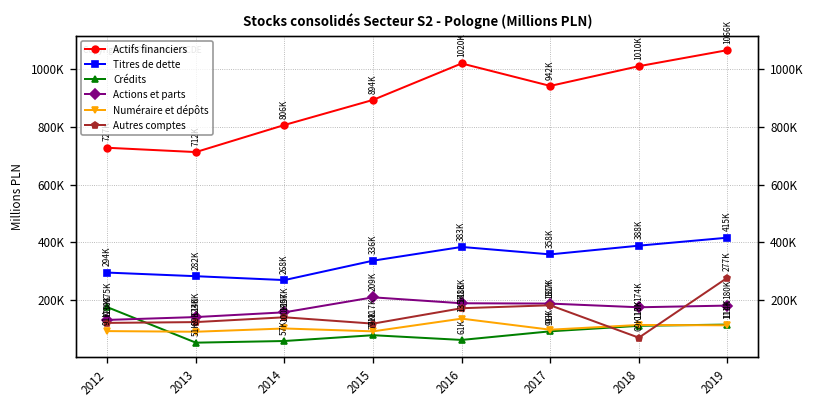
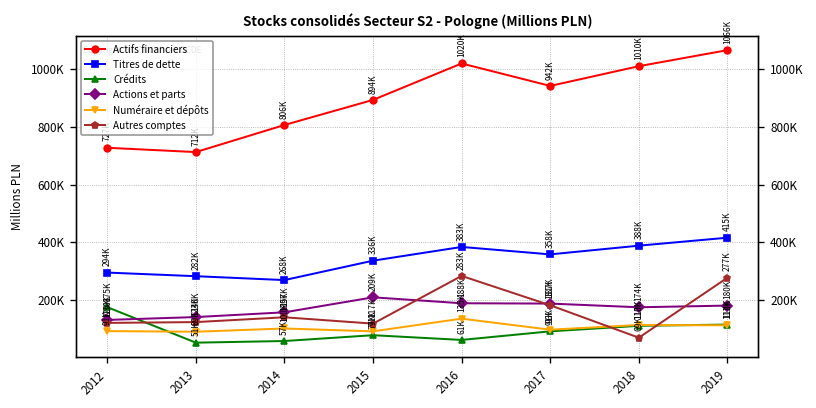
  {
    "Actifs financiers": {
      "2014": "806K",
      "2015": "894K",
      "2016": "1020K",
      "2017": "942K",
      "2018": "1010K",
      "2019": "1066K"
    },
    "Titres de dette": {
      "2012": "294K",
      "2013": "282K",
      "2014": "268K",
      "2015": "336K",
      "2016": "383K",
      "2017": "358K",
      "2018": "388K",
      "2019": "415K"
    },
    "Actions et parts": {
      "2015": "209K",
      "2018": "174K",
      "2019": "180K"
    },
    "Autres comptes": {
-     "2016": "171K",
+     "2016": "283K",
      "2019": "277K"
    }
  }
